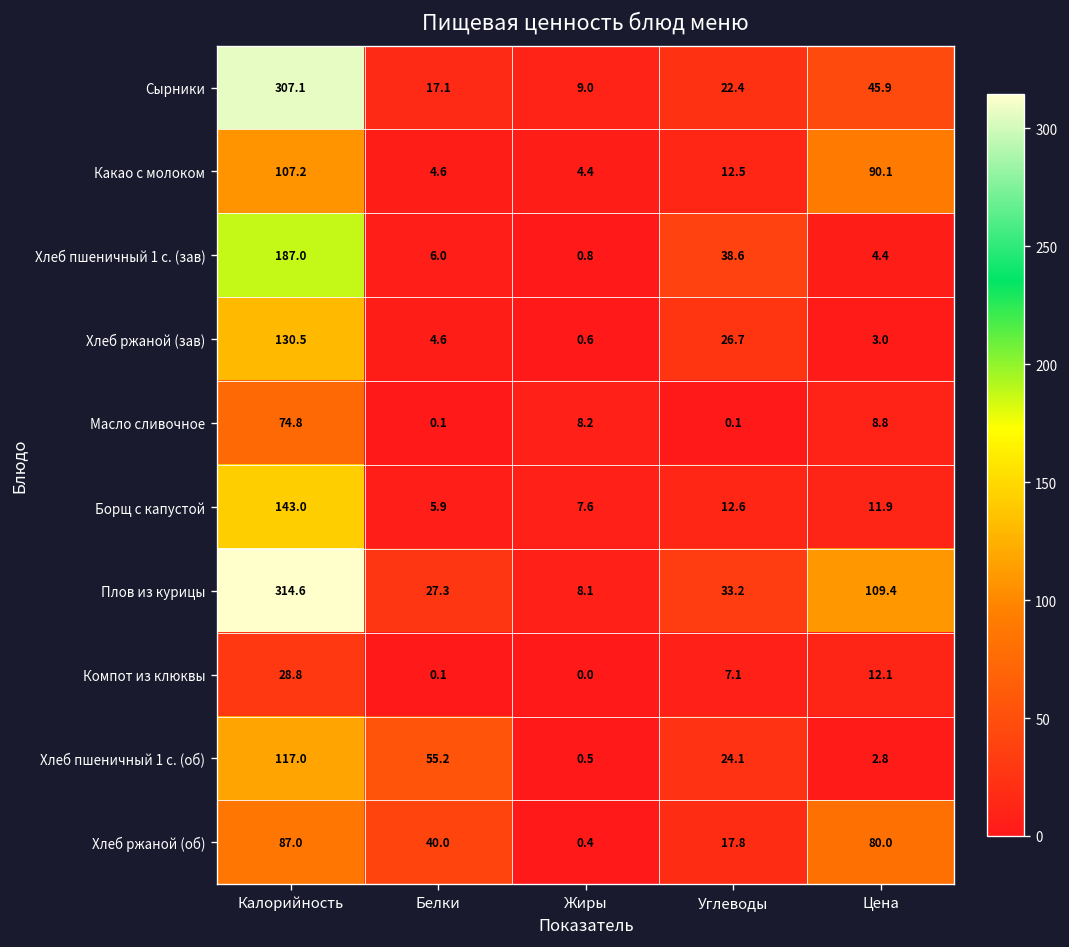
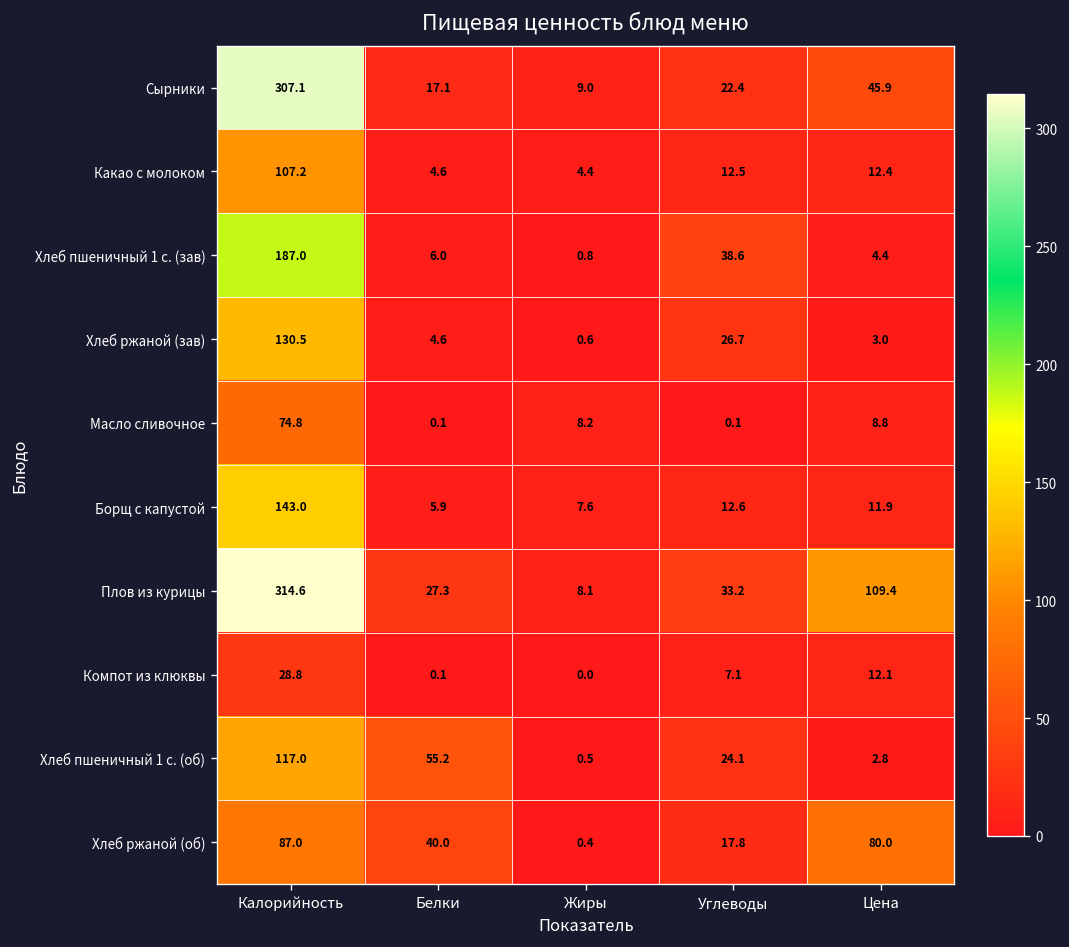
  {
    "Сырники": {
      "Калорийность": 307.1,
      "Белки": 17.1,
      "Жиры": 9.0,
      "Углеводы": 22.4,
      "Цена": 45.9
    },
    "Какао с молоком": {
      "Калорийность": 107.2,
      "Белки": 4.6,
      "Жиры": 4.4,
      "Углеводы": 12.5,
-     "Цена": 90.1
+     "Цена": 12.4
    },
    "Хлеб пшеничный 1 с. (зав)": {
      "Калорийность": 187.0,
      "Белки": 6.0,
      "Жиры": 0.8,
      "Углеводы": 38.6,
      "Цена": 4.4
    },
    "Хлеб ржаной (зав)": {
      "Калорийность": 130.5,
      "Белки": 4.6,
      "Жиры": 0.6,
      "Углеводы": 26.7,
      "Цена": 3.0
    },
    "Масло сливочное": {
      "Калорийность": 74.8,
      "Белки": 0.1,
      "Жиры": 8.2,
      "Углеводы": 0.1,
      "Цена": 8.8
    },
    "Борщ с капустой": {
      "Калорийность": 143.0,
      "Белки": 5.9,
      "Жиры": 7.6,
      "Углеводы": 12.6,
      "Цена": 11.9
    },
    "Плов из курицы": {
      "Калорийность": 314.6,
      "Белки": 27.3,
      "Жиры": 8.1,
      "Углеводы": 33.2,
      "Цена": 109.4
    },
    "Компот из клюквы": {
      "Калорийность": 28.8,
      "Белки": 0.1,
      "Жиры": 0.0,
      "Углеводы": 7.1,
      "Цена": 12.1
    },
    "Хлеб пшеничный 1 с. (об)": {
      "Калорийность": 117.0,
      "Белки": 55.2,
      "Жиры": 0.5,
      "Углеводы": 24.1,
      "Цена": 2.8
    },
    "Хлеб ржаной (об)": {
      "Калорийность": 87.0,
      "Белки": 40.0,
      "Жиры": 0.4,
      "Углеводы": 17.8,
      "Цена": 80.0
    }
  }
